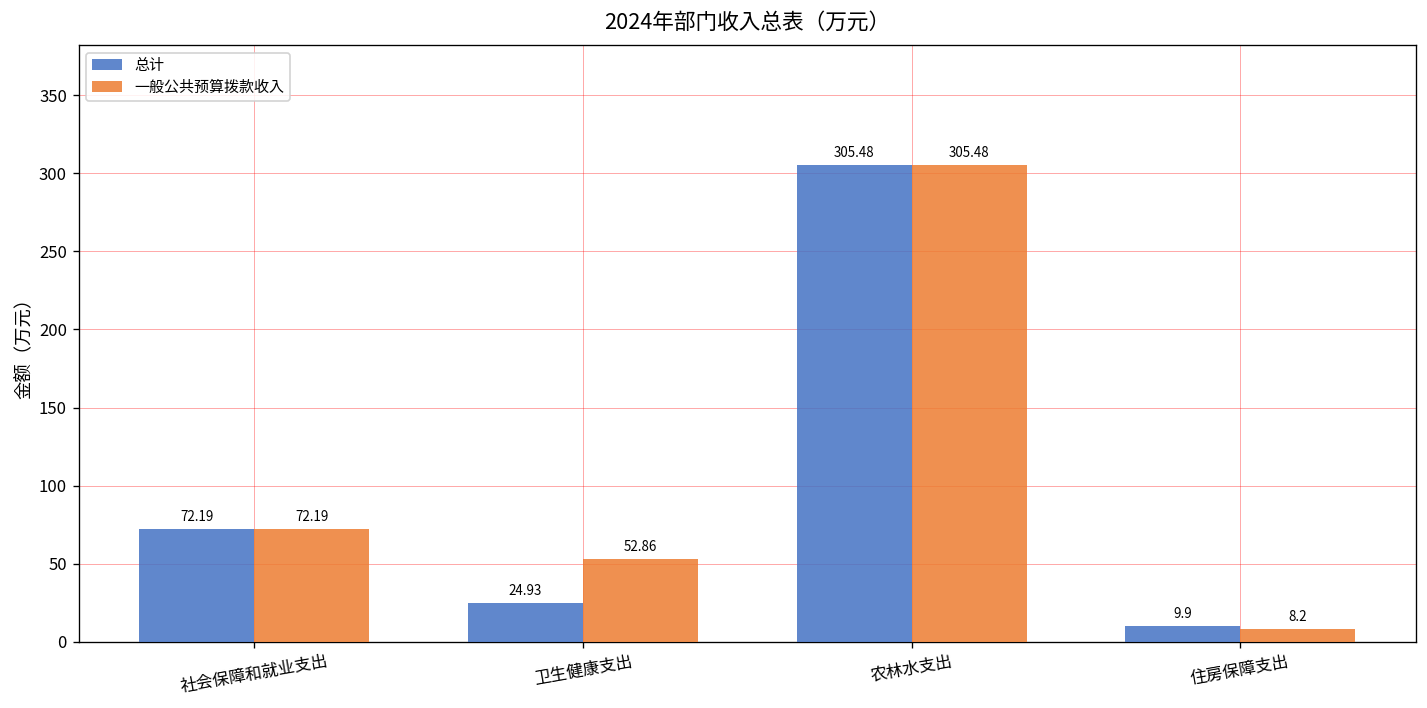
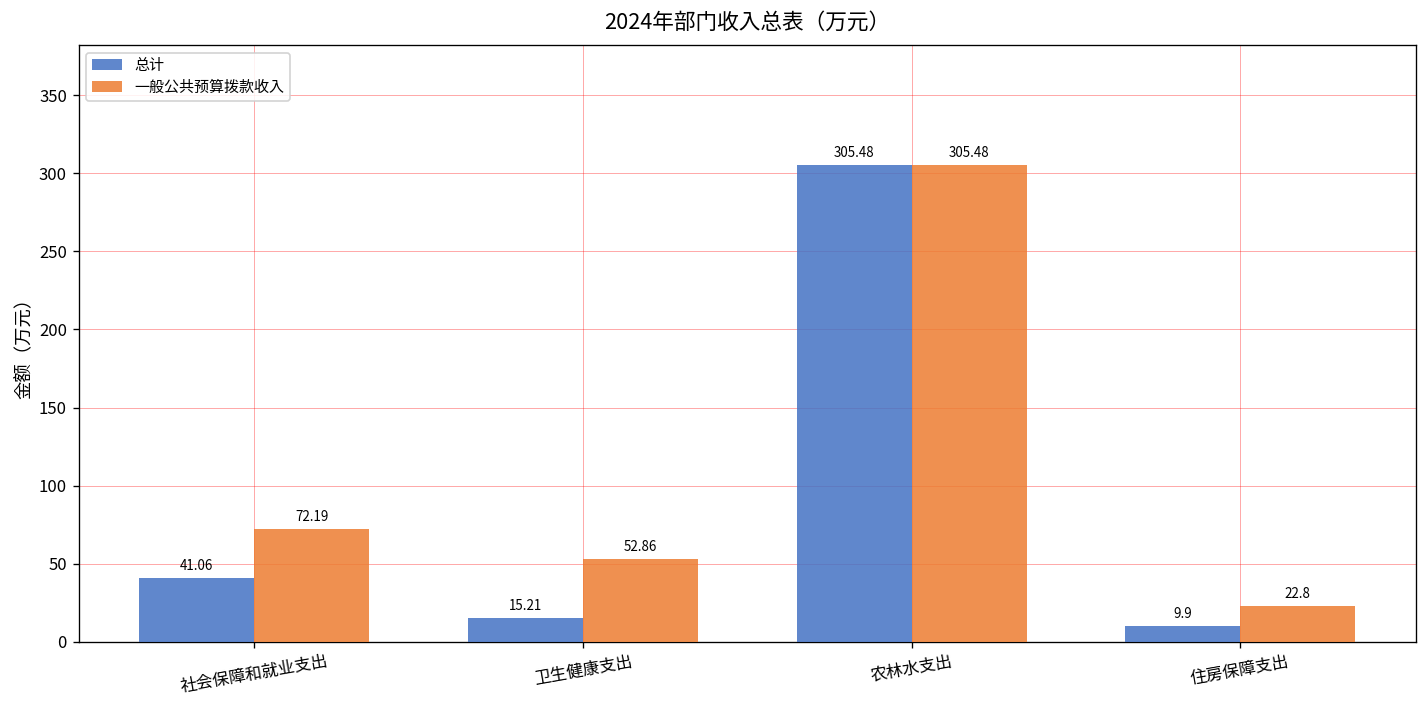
  {
    "总计": {
-     "社会保障和就业支出": 72.19,
-     "卫生健康支出": 24.93,
+     "社会保障和就业支出": 41.06,
+     "卫生健康支出": 15.21,
      "农林水支出": 305.48,
      "住房保障支出": 9.9
    },
    "一般公共预算拨款收入": {
      "社会保障和就业支出": 72.19,
      "卫生健康支出": 52.86,
      "农林水支出": 305.48,
-     "住房保障支出": 8.2
+     "住房保障支出": 22.8
    }
  }
